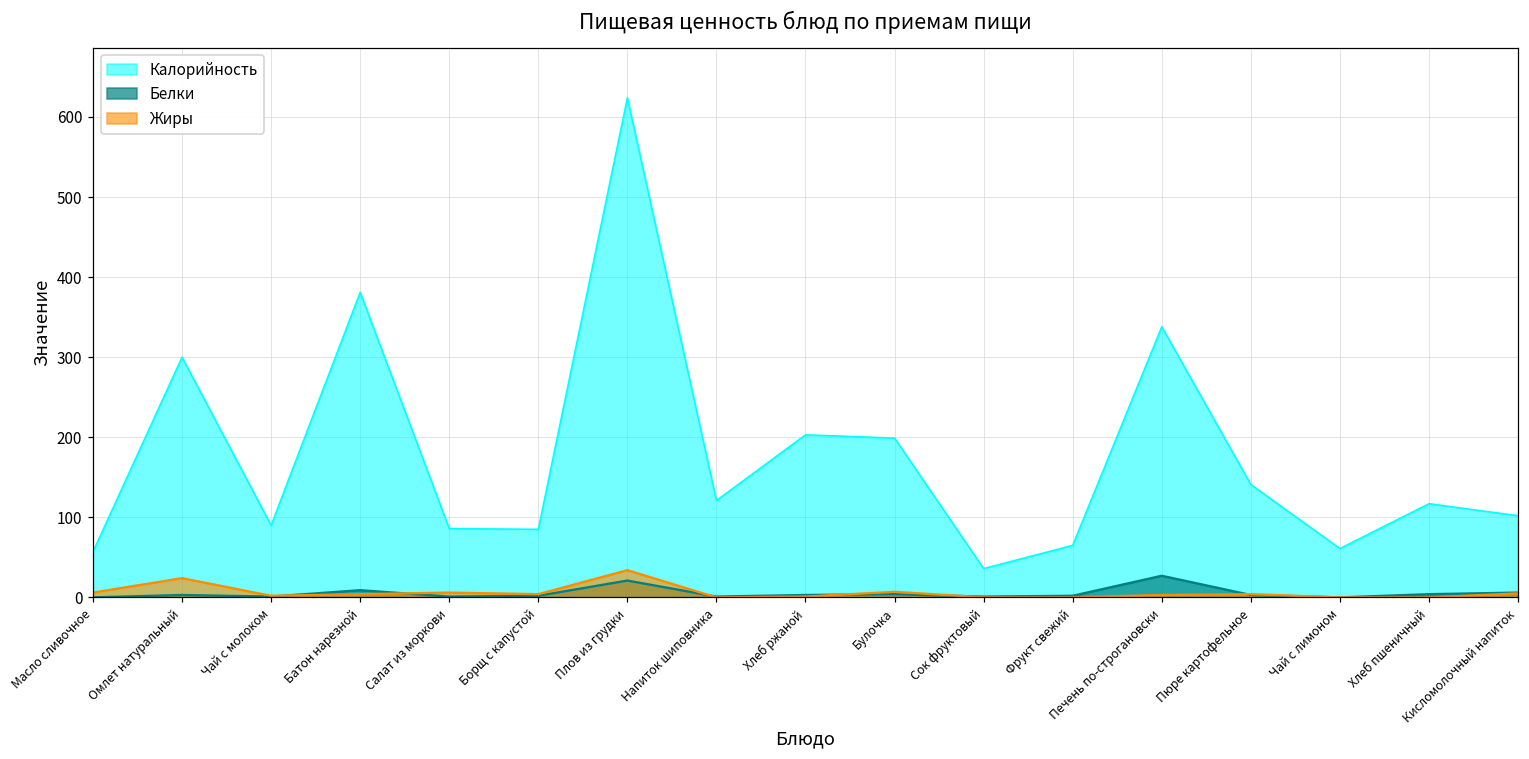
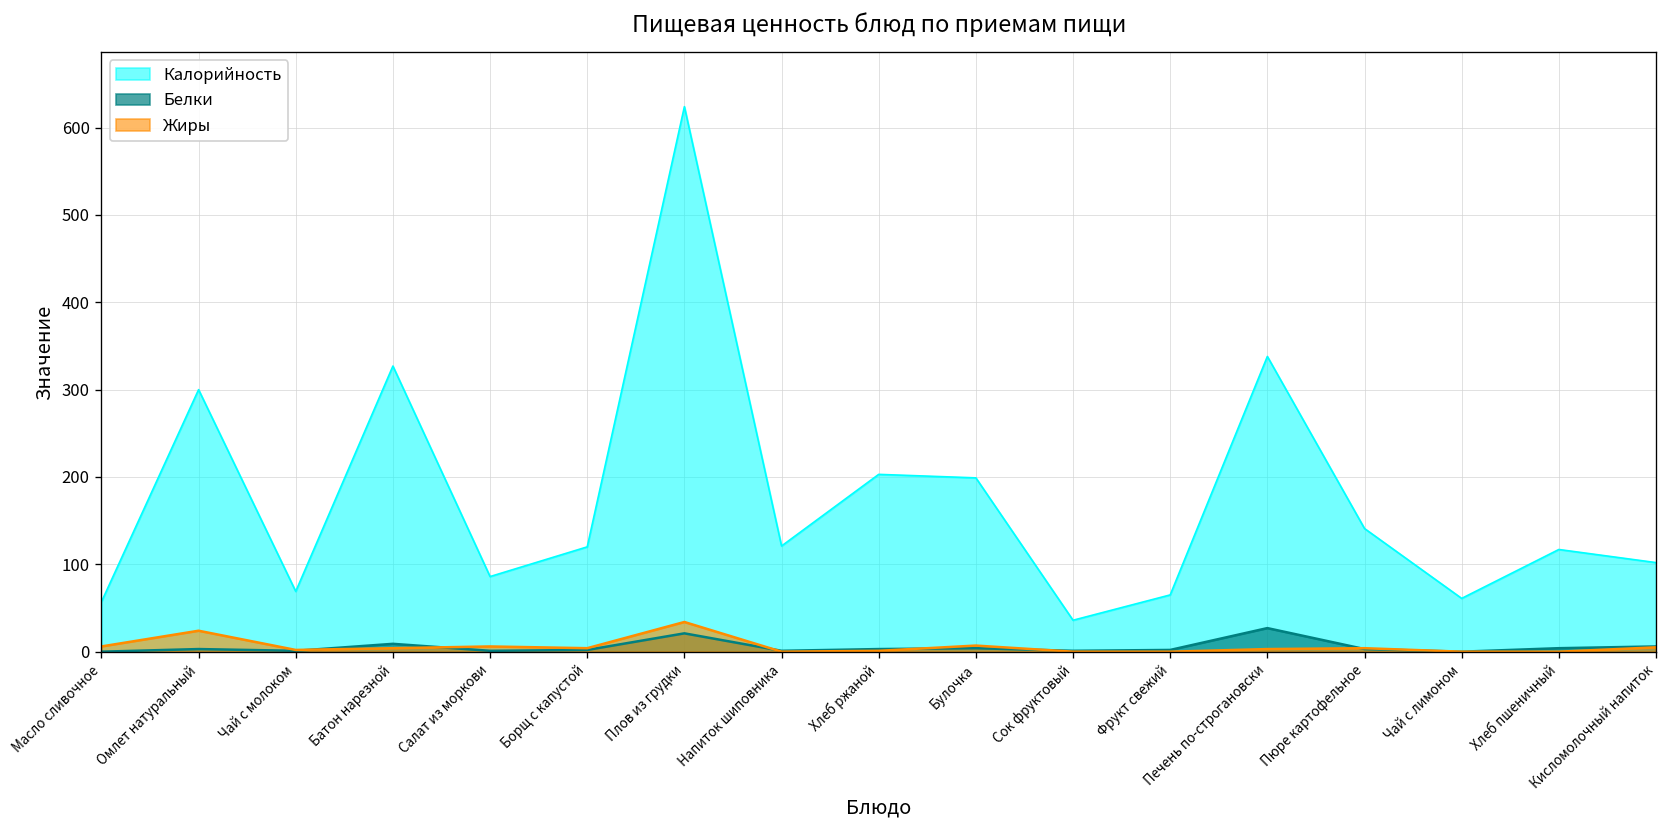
  {
    "Калорийность": {
      "Масло сливочное": 60,
      "Омлет натуральный": 300,
-     "Чай с молоком": 90,
-     "Батон нарезной": 380,
+     "Чай с молоком": 70,
+     "Батон нарезной": 330,
      "Салат из моркови": 90,
-     "Борщ с капустой": 90,
+     "Борщ с капустой": 120,
      "Плов из грудки": 620,
      "Напиток шиповника": 120,
      "Хлеб ржаной": 200,
      "Булочка": 200,
      "Сок фруктовый": 40,
      "Фрукт свежий": 70,
      "Печень по-строгановски": 340,
      "Пюре картофельное": 140,
      "Чай с лимоном": 60,
      "Хлеб пшеничный": 120,
      "Кисломолочный напиток": 100
    },
    "Белки": {
      "Масло сливочное": 0,
      "Омлет натуральный": 0,
      "Батон нарезной": 10,
      "Салат из моркови": 0,
      "Плов из грудки": 20,
      "Печень по-строгановски": 30,
      "Хлеб пшеничный": 0
    },
    "Жиры": {
      "Масло сливочное": 10,
      "Омлет натуральный": 20,
      "Батон нарезной": 0,
      "Салат из моркови": 10,
      "Плов из грудки": 30,
      "Печень по-строгановски": 0,
      "Хлеб пшеничный": 0
    }
  }
